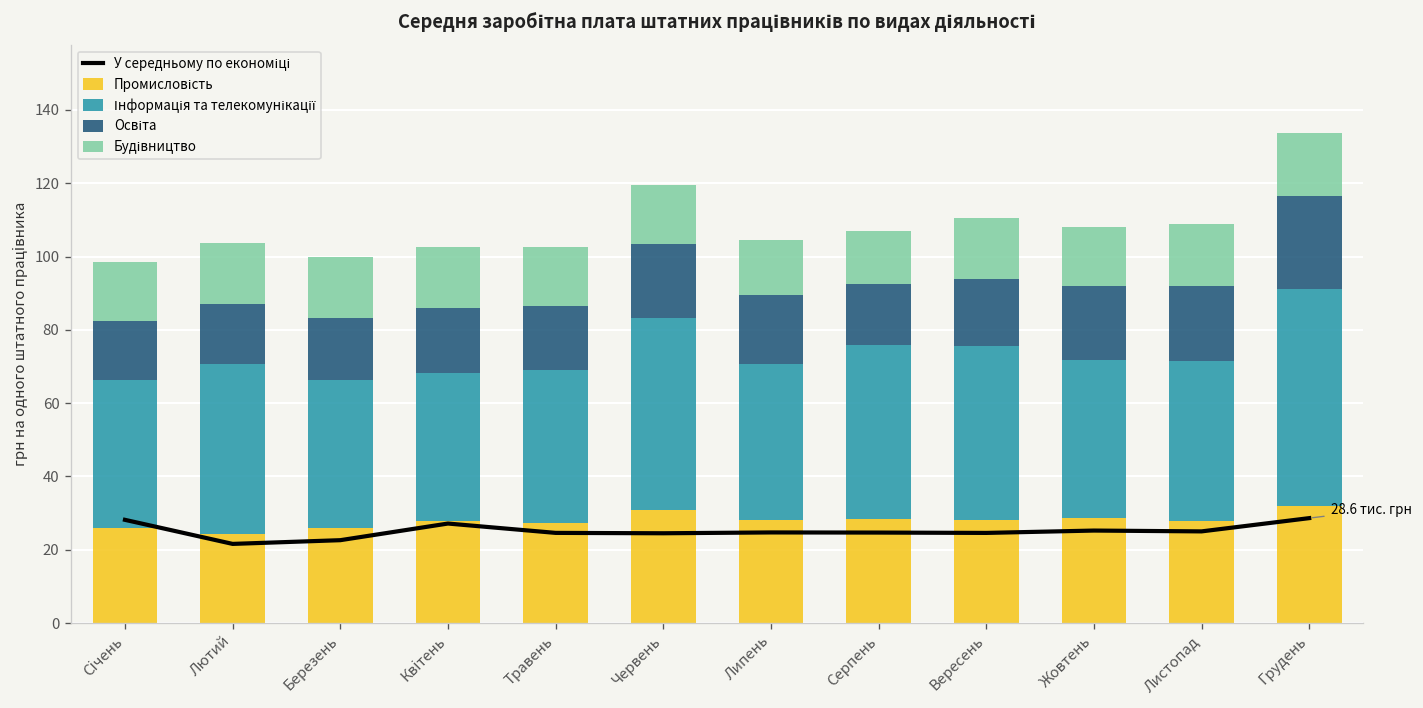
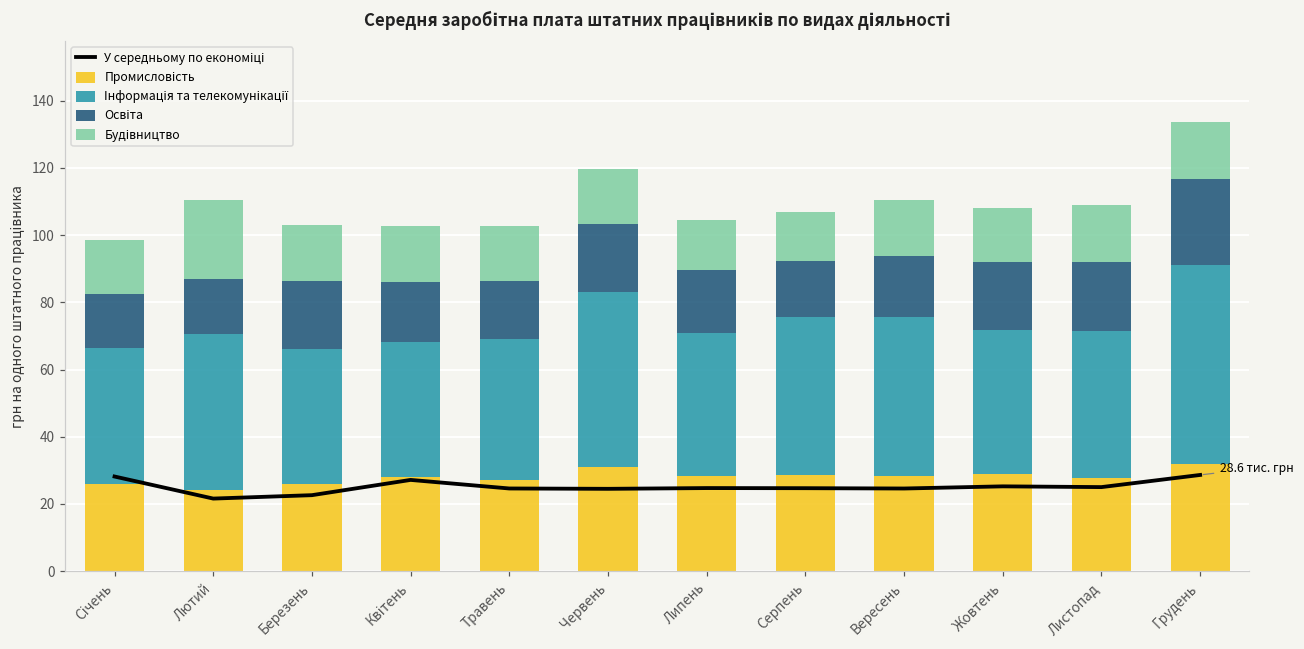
  {
    "Промисловість": {
      "Січень": 26,
      "Лютий": 24,
      "Березень": 26,
      "Квітень": 28,
      "Травень": 27,
      "Червень": 31,
      "Липень": 28,
      "Серпень": 29,
      "Вересень": 28,
      "Жовтень": 29,
      "Листопад": 28
    },
    "У середньому по економіці": {
      "Грудень": 28.6
    },
    "Інформація та телекомунікації": {
      "Січень": 40,
      "Лютий": 46,
      "Березень": 40,
      "Квітень": 40,
      "Травень": 42,
      "Червень": 52,
      "Липень": 43,
      "Серпень": 47,
      "Вересень": 47,
      "Жовтень": 43,
      "Листопад": 44,
      "Грудень": 59
    },
    "Освіта": {
      "Січень": 16,
      "Лютий": 16,
-     "Березень": 17,
+     "Березень": 20,
      "Квітень": 18,
      "Травень": 17,
      "Червень": 20,
      "Липень": 19,
      "Серпень": 17,
      "Вересень": 18,
      "Жовтень": 20,
      "Листопад": 20,
      "Грудень": 25
    },
    "Будівництво": {
      "Січень": 16,
-     "Лютий": 17,
+     "Лютий": 23,
      "Березень": 17,
      "Квітень": 17,
      "Травень": 16,
      "Червень": 16,
      "Липень": 15,
      "Серпень": 14,
      "Вересень": 17,
      "Жовтень": 16,
      "Листопад": 17,
      "Грудень": 17
    }
  }
